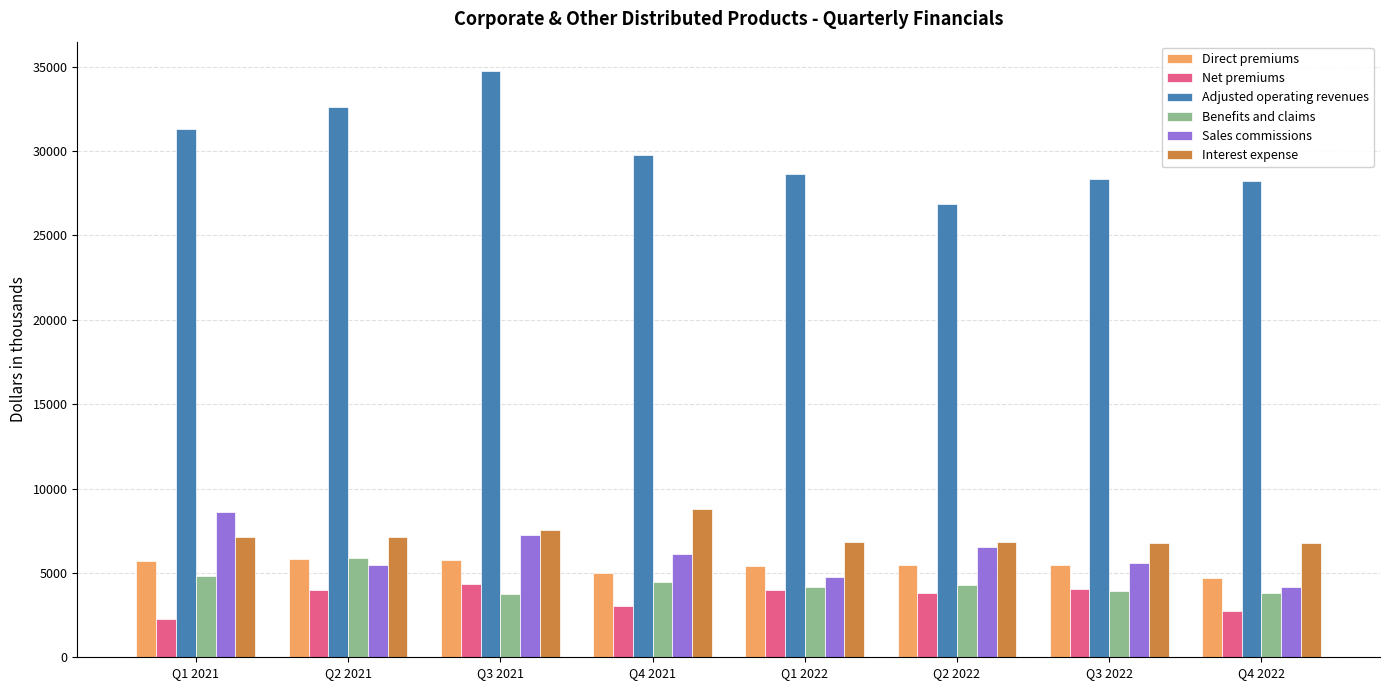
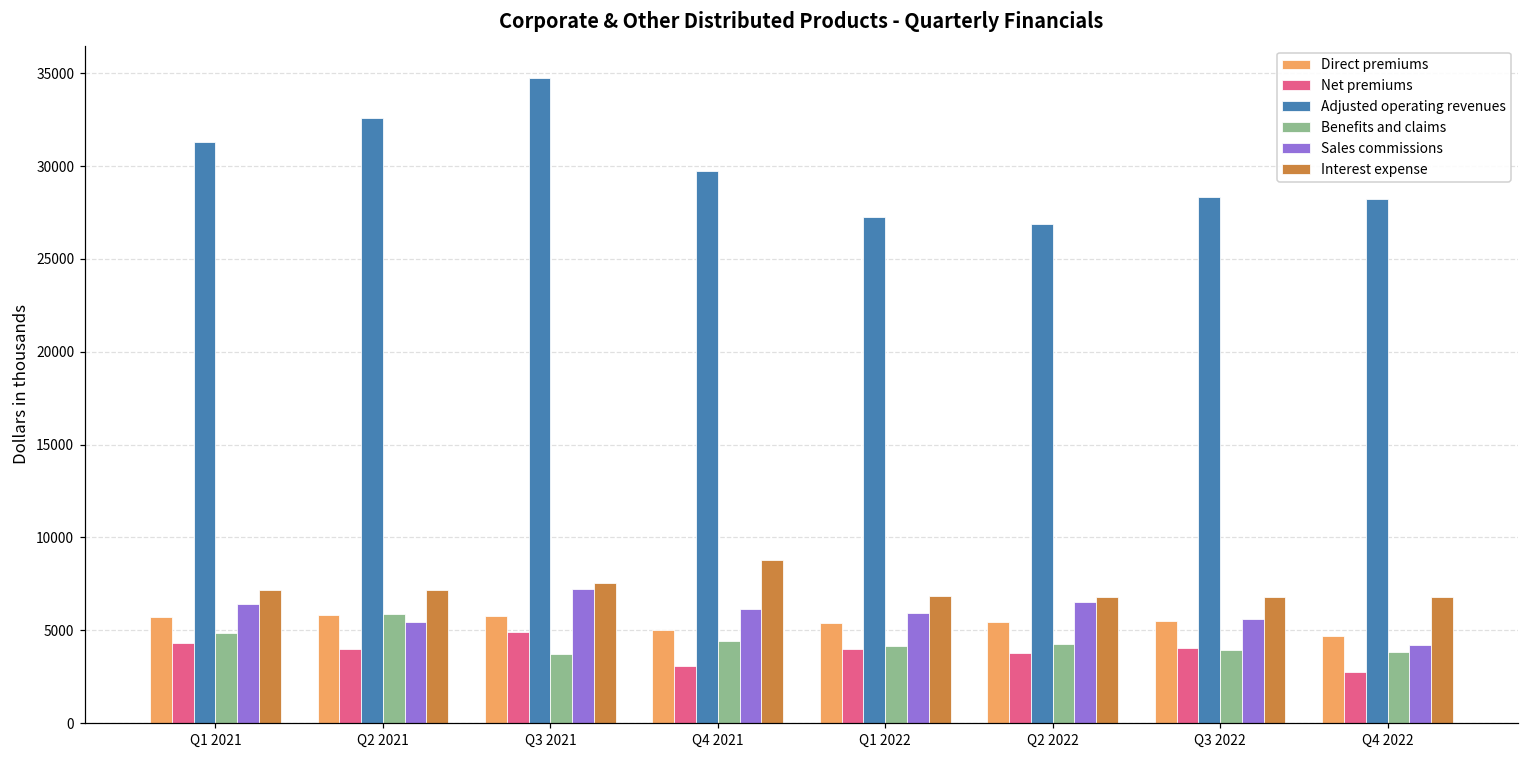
  {
    "Net premiums": {
-     "Q1 2021": 2300,
+     "Q1 2021": 4300,
      "Q2 2021": 4000,
-     "Q3 2021": 4300,
+     "Q3 2021": 4900,
      "Q4 2021": 3100,
      "Q1 2022": 4000,
      "Q2 2022": 3800,
      "Q3 2022": 4000,
      "Q4 2022": 2800
    },
    "Adjusted operating revenues": {
      "Q1 2021": 31300,
      "Q2 2021": 32600,
      "Q3 2021": 34700,
      "Q4 2021": 29700,
-     "Q1 2022": 28600,
+     "Q1 2022": 27300,
      "Q2 2022": 26900,
      "Q3 2022": 28300,
      "Q4 2022": 28200
    },
    "Benefits and claims": {
      "Q1 2021": 4800,
      "Q2 2021": 5900,
      "Q3 2021": 3700,
      "Q4 2021": 4400,
      "Q1 2022": 4200,
      "Q2 2022": 4300,
      "Q3 2022": 3900,
      "Q4 2022": 3800
    },
    "Sales commissions": {
-     "Q1 2021": 8600,
+     "Q1 2021": 6400,
      "Q2 2021": 5400,
      "Q3 2021": 7200,
      "Q4 2021": 6100,
-     "Q1 2022": 4800,
+     "Q1 2022": 6000,
      "Q2 2022": 6500,
      "Q3 2022": 5600,
      "Q4 2022": 4200
    }
  }
